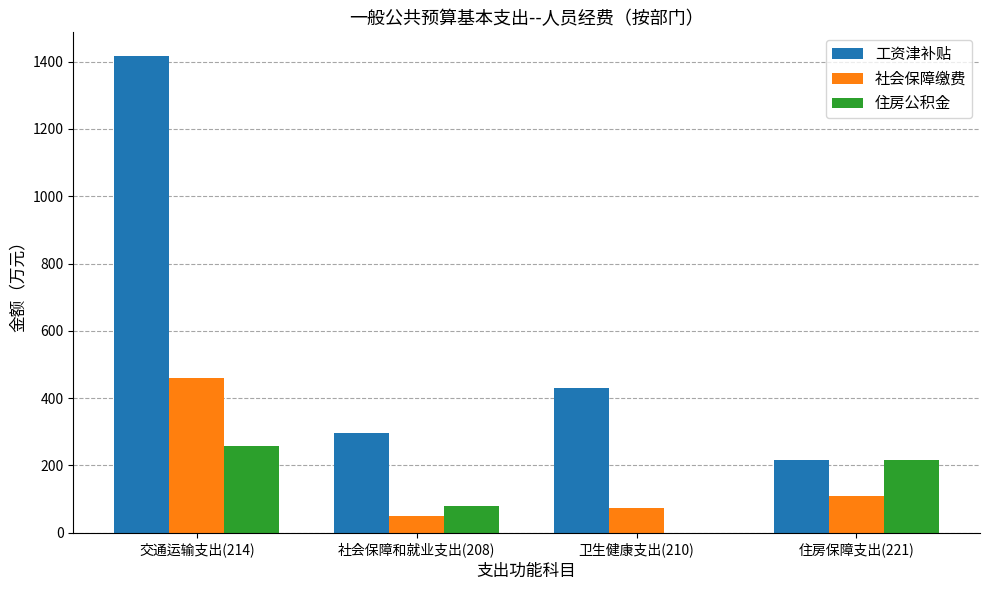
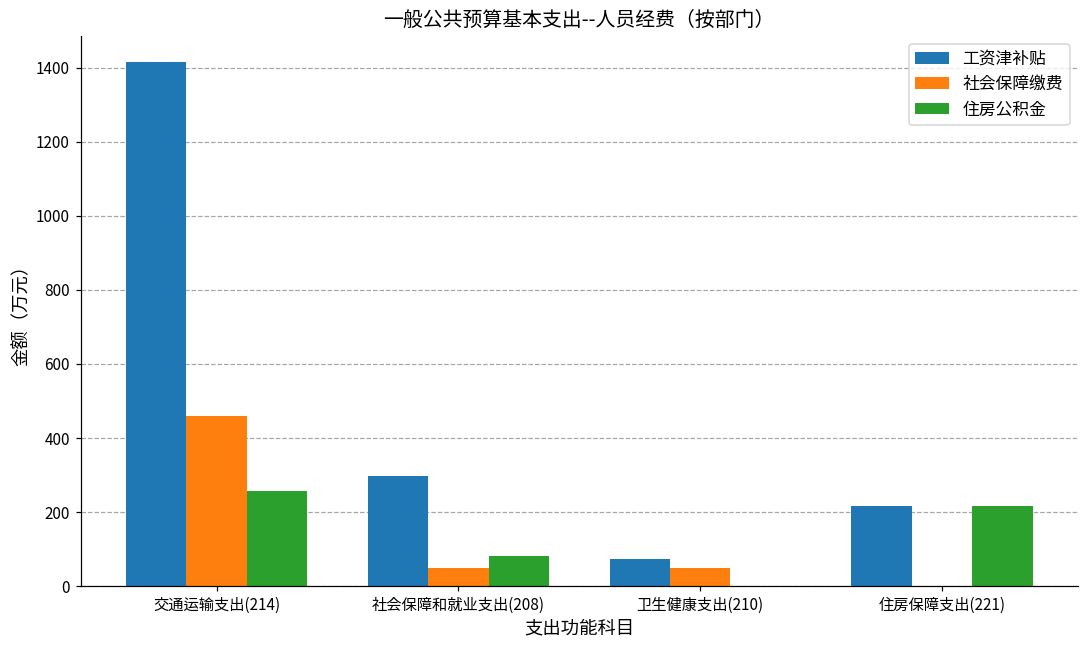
  {
    "工资津补贴": {
      "交通运输支出(214)": 1420,
      "社会保障和就业支出(208)": 300,
-     "卫生健康支出(210)": 430,
+     "卫生健康支出(210)": 70,
      "住房保障支出(221)": 220
    },
    "社会保障缴费": {
      "交通运输支出(214)": 460,
      "社会保障和就业支出(208)": 50,
-     "卫生健康支出(210)": 70,
-     "住房保障支出(221)": 110
+     "卫生健康支出(210)": 50,
+     "住房保障支出(221)": 0
    },
    "住房公积金": {
      "交通运输支出(214)": 260,
      "社会保障和就业支出(208)": 80,
      "卫生健康支出(210)": 0,
      "住房保障支出(221)": 220
    }
  }
